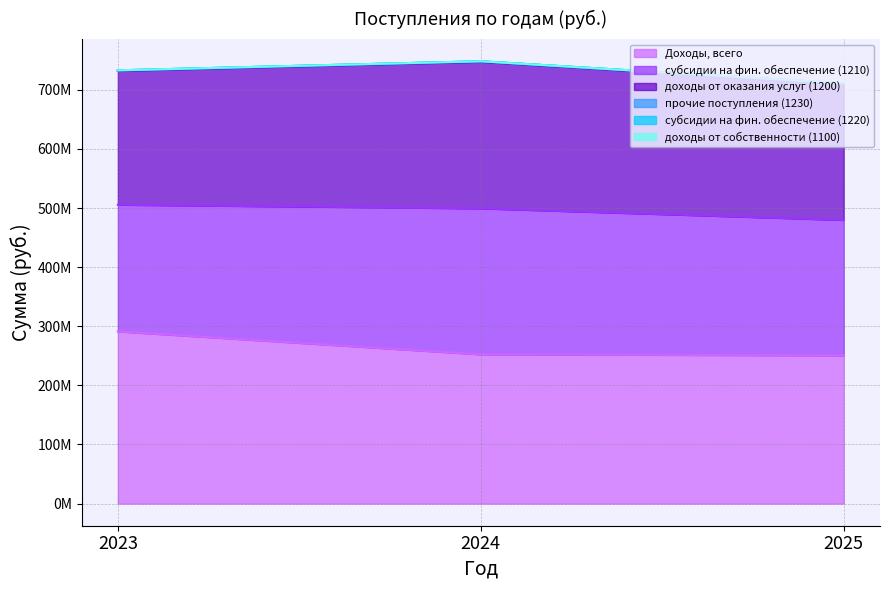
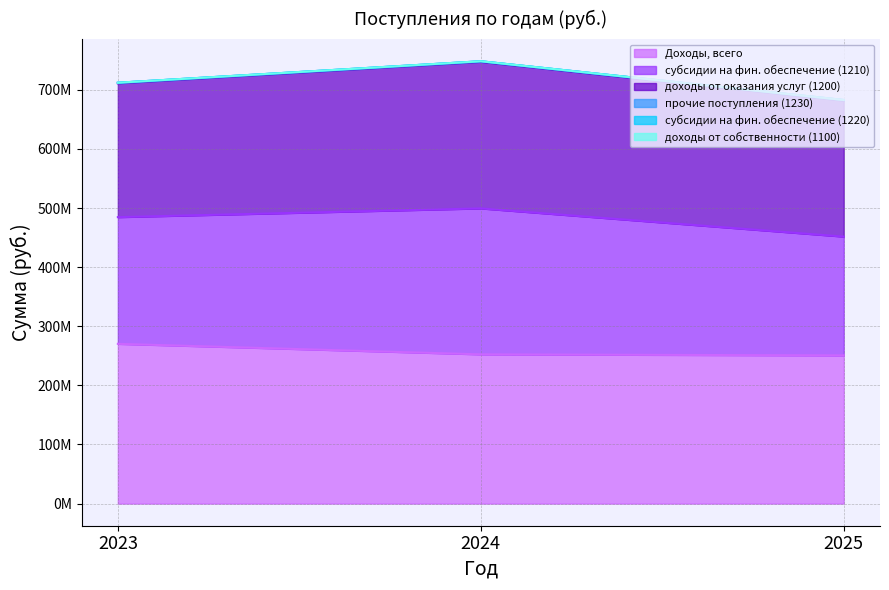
  {
    "Доходы, всего": {
-     "2023": 290000000,
+     "2023": 270000000,
      "2024": 250000000,
      "2025": 250000000
    },
    "субсидии на фин. обеспечение (1210)": {
      "2023": 210000000,
      "2024": 250000000,
-     "2025": 230000000
+     "2025": 200000000
    }
  }
